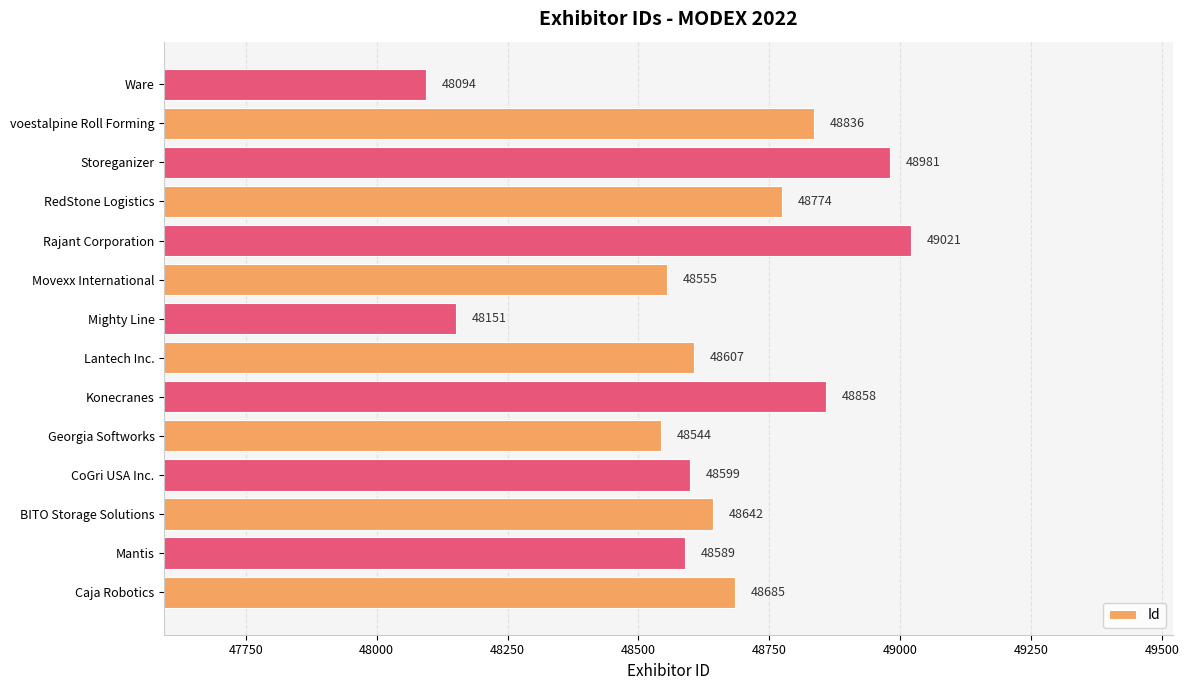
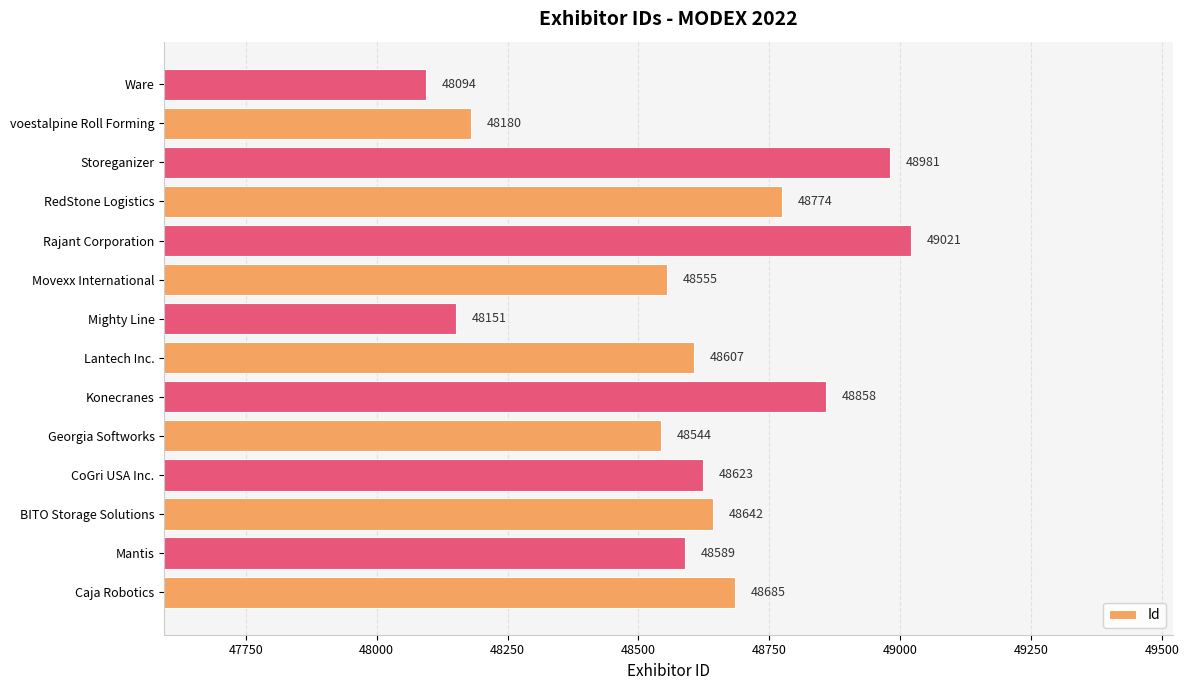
  {
    "Ware": 48094,
-   "voestalpine Roll Forming": 48836,
+   "voestalpine Roll Forming": 48180,
    "Storeganizer": 48981,
    "RedStone Logistics": 48774,
    "Rajant Corporation": 49021,
    "Movexx International": 48555,
    "Mighty Line": 48151,
    "Lantech Inc.": 48607,
    "Konecranes": 48858,
    "Georgia Softworks": 48544,
-   "CoGri USA Inc.": 48599,
+   "CoGri USA Inc.": 48623,
    "BITO Storage Solutions": 48642,
    "Mantis": 48589,
    "Caja Robotics": 48685
  }
